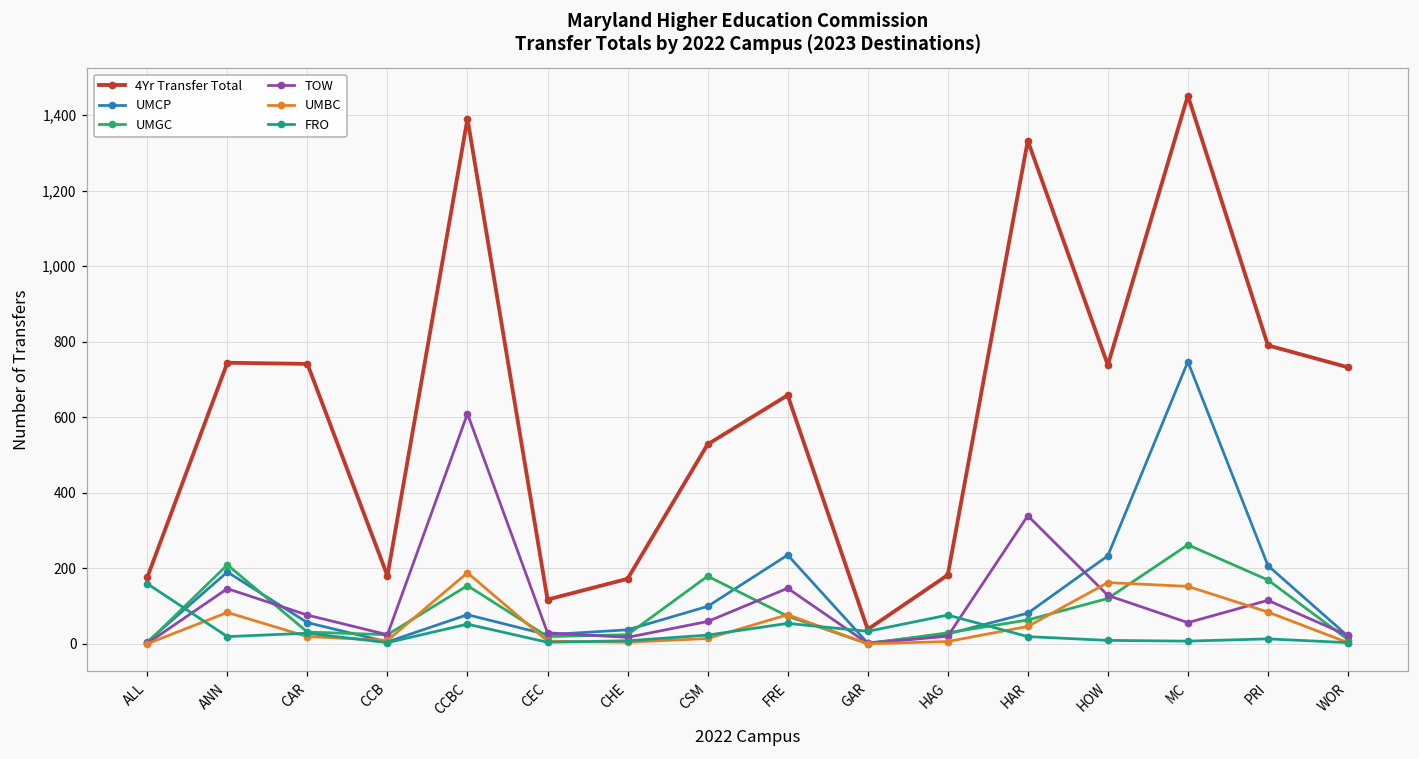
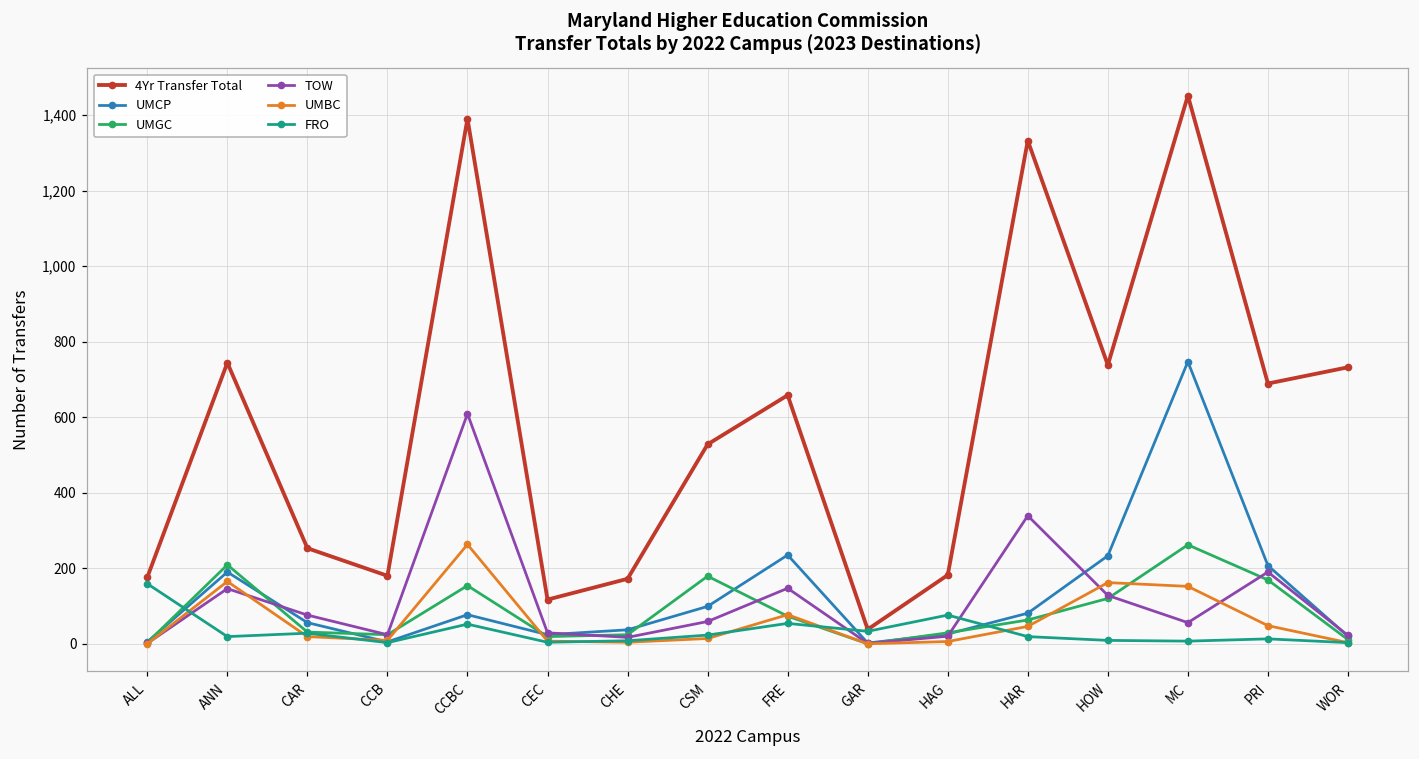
  {
    "4Yr Transfer Total": {
      "ALL": "180",
      "ANN": "740",
-     "CAR": "740",
+     "CAR": "250",
      "CCB": "180",
      "CCBC": "1,390",
      "CEC": "120",
      "CHE": "170",
      "CSM": "530",
      "FRE": "660",
      "HAG": "180",
      "HAR": "1,330",
      "HOW": "740",
      "MC": "1,450",
-     "PRI": "790",
+     "PRI": "690",
      "WOR": "730"
    },
    "UMCP": {
      "ANN": "190",
      "CAR": "60",
      "CCBC": "80",
      "CHE": "40",
      "CSM": "100",
      "FRE": "240",
      "HAR": "80",
      "HOW": "230",
      "MC": "750",
      "PRI": "210"
    },
    "TOW": {
      "ANN": "150",
      "CAR": "80",
      "CCBC": "610",
      "CSM": "60",
      "FRE": "150",
      "HAR": "340",
      "HOW": "130",
      "MC": "60",
-     "PRI": "120"
+     "PRI": "190"
    },
    "UMBC": {
-     "ANN": "80",
+     "ANN": "170",
      "CAR": "20",
-     "CCBC": "190",
+     "CCBC": "260",
      "CSM": "10",
      "HAG": "10",
      "HAR": "50",
      "HOW": "160",
      "MC": "150",
-     "PRI": "80"
+     "PRI": "50"
    }
  }
